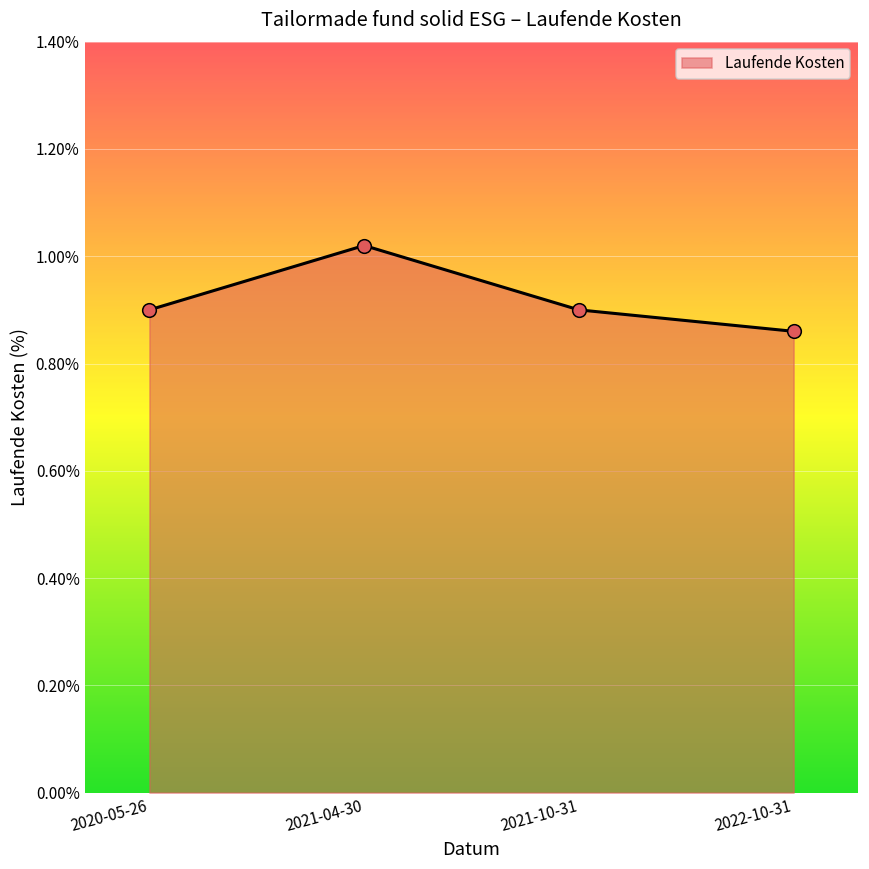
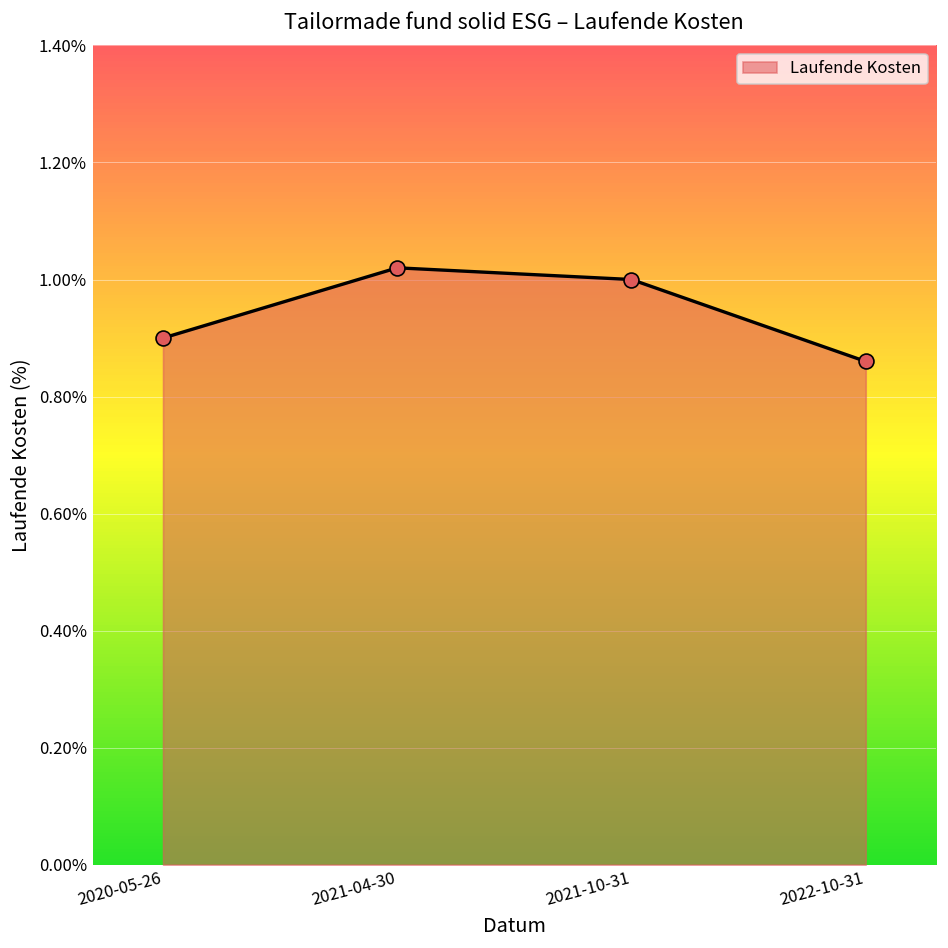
  {
    "2020-05-26": "0.9%",
    "2021-04-30": "1.02%",
-   "2021-10-31": "0.9%",
+   "2021-10-31": "1.0%",
    "2022-10-31": "0.86%"
  }
